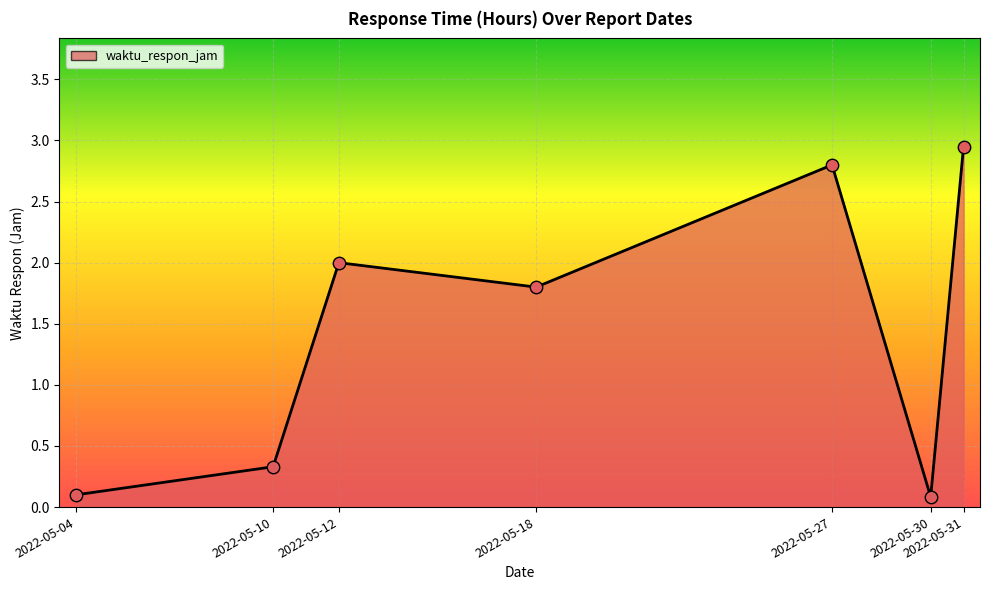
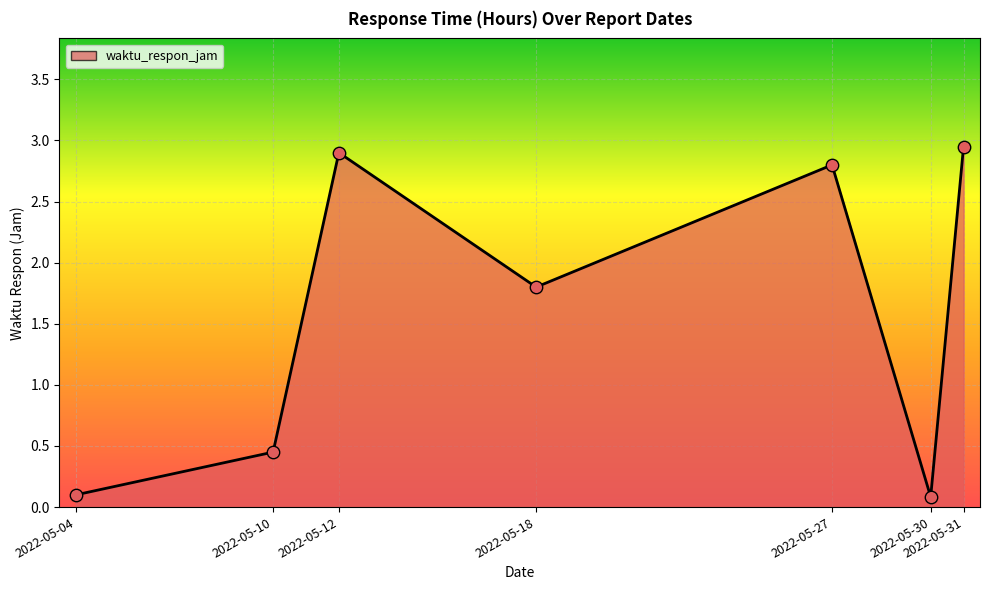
  {
    "2022-05-04": 0.10,
-   "2022-05-10": 0.33,
-   "2022-05-12": 2.0,
+   "2022-05-10": 0.45,
+   "2022-05-12": 2.9,
    "2022-05-18": 1.80,
    "2022-05-27": 2.80,
    "2022-05-30": 0.08,
    "2022-05-31": 2.95
  }
